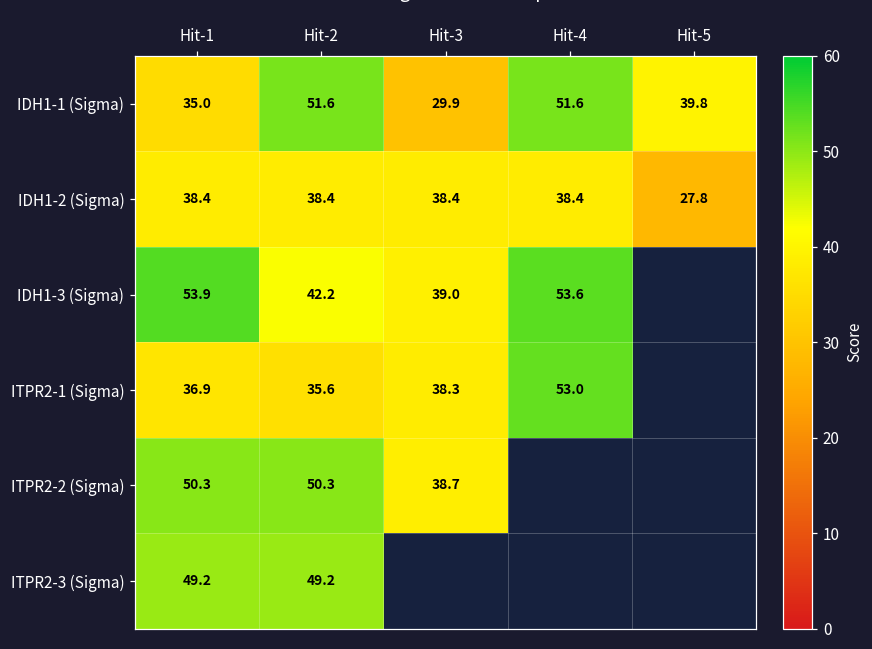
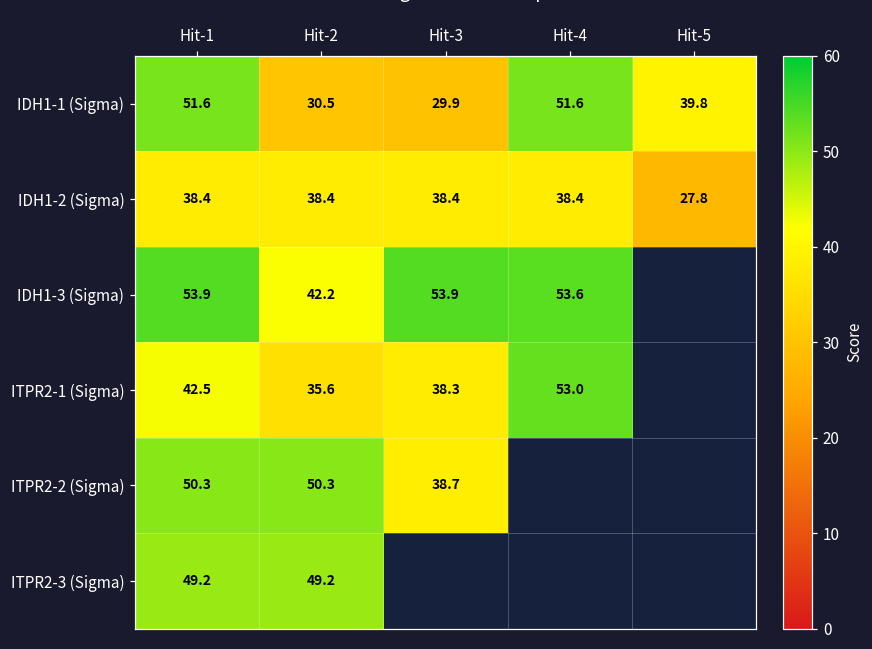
  {
    "IDH1-1 (Sigma)": {
-     "Hit-1": 35.0,
-     "Hit-2": 51.6,
+     "Hit-1": 51.6,
+     "Hit-2": 30.5,
      "Hit-3": 29.9,
      "Hit-4": 51.6,
      "Hit-5": 39.8
    },
    "IDH1-2 (Sigma)": {
      "Hit-1": 38.4,
      "Hit-2": 38.4,
      "Hit-3": 38.4,
      "Hit-4": 38.4,
      "Hit-5": 27.8
    },
    "IDH1-3 (Sigma)": {
      "Hit-1": 53.9,
      "Hit-2": 42.2,
-     "Hit-3": 39.0,
+     "Hit-3": 53.9,
      "Hit-4": 53.6
    },
    "ITPR2-1 (Sigma)": {
-     "Hit-1": 36.9,
+     "Hit-1": 42.5,
      "Hit-2": 35.6,
      "Hit-3": 38.3,
      "Hit-4": 53.0
    },
    "ITPR2-2 (Sigma)": {
      "Hit-1": 50.3,
      "Hit-2": 50.3,
      "Hit-3": 38.7
    },
    "ITPR2-3 (Sigma)": {
      "Hit-1": 49.2,
      "Hit-2": 49.2
    }
  }
